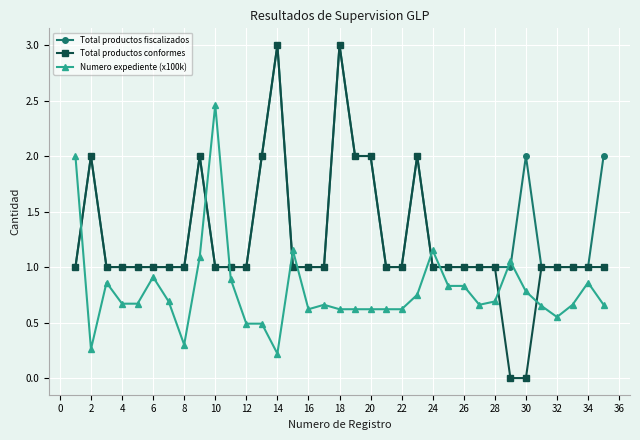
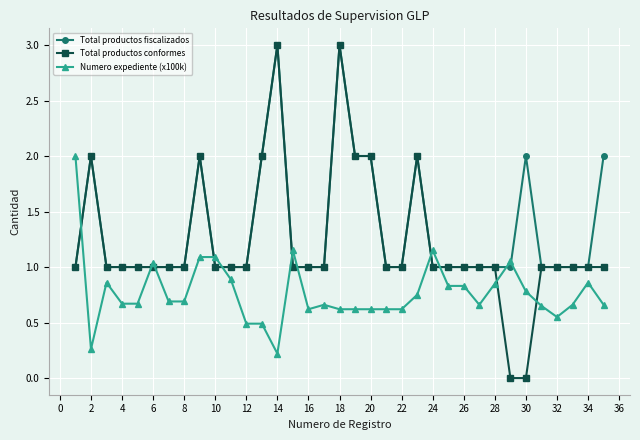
  {
    "Numero expediente (x100k)": {
      "2": 0.26,
      "4": 0.67,
-     "6": 0.91,
-     "8": 0.30,
-     "10": 2.46,
+     "6": 1.04,
+     "8": 0.69,
+     "10": 1.09,
      "12": 0.49,
      "14": 0.22,
      "16": 0.62,
      "18": 0.62,
      "20": 0.62,
      "22": 0.62,
      "24": 1.15,
      "26": 0.83,
-     "28": 0.69,
+     "28": 0.85,
      "30": 0.78,
      "32": 0.55,
      "34": 0.86
    }
  }
